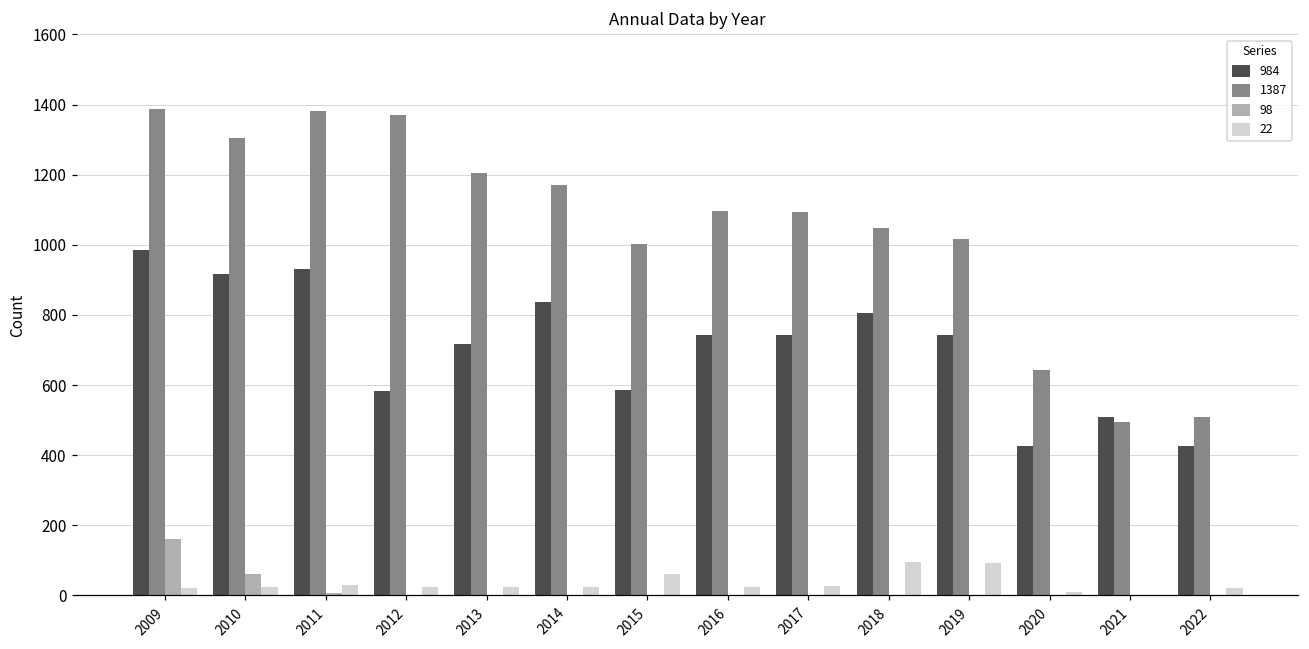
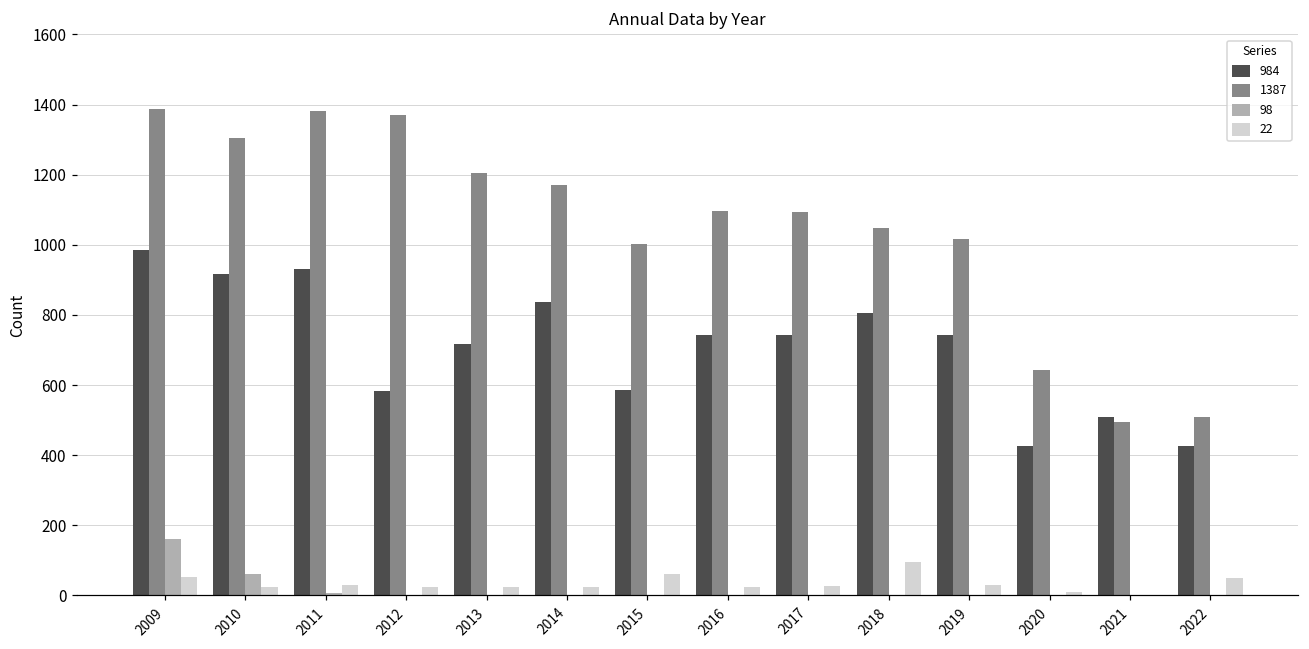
  {
    "984": {
      "2009": 980,
      "2010": 920,
      "2011": 930,
      "2012": 580,
      "2013": 720,
      "2014": 840,
      "2015": 590,
      "2016": 740,
      "2017": 740,
      "2018": 810,
      "2019": 740,
      "2020": 430,
      "2021": 510,
      "2022": 430
    },
    "1387": {
      "2009": 1390,
      "2010": 1310,
      "2011": 1380,
      "2012": 1370,
      "2013": 1210,
      "2014": 1170,
      "2015": 1000,
      "2016": 1100,
      "2017": 1090,
      "2018": 1050,
      "2019": 1020,
      "2020": 640,
      "2021": 490,
      "2022": 510
    },
    "98": {
      "2009": 160,
      "2010": 60,
      "2012": 0,
      "2013": 0,
      "2014": 0,
      "2015": 0,
      "2016": 0,
      "2017": 0,
      "2018": 0,
      "2019": 0,
      "2020": 0,
      "2021": 0,
      "2022": 0
    },
    "22": {
-     "2009": 20,
+     "2009": 50,
      "2010": 20,
      "2011": 30,
      "2012": 20,
      "2013": 20,
      "2014": 20,
      "2015": 60,
      "2016": 20,
      "2017": 30,
      "2018": 100,
-     "2019": 90,
+     "2019": 30,
      "2020": 10,
-     "2022": 20
+     "2022": 50
    }
  }
